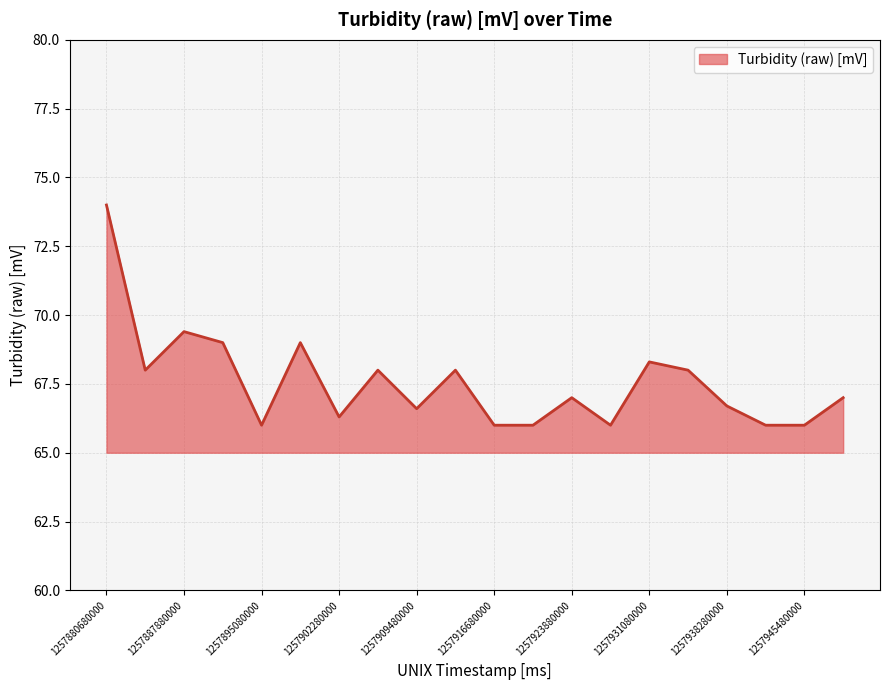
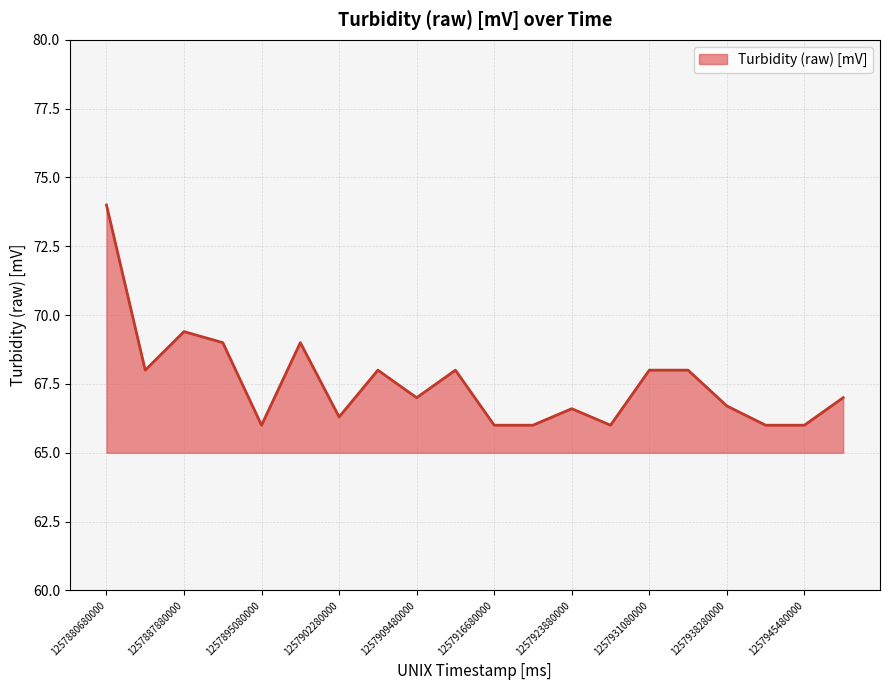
  {
    "1257880680000": 74.0,
    "1257887880000": 69.4,
    "1257895080000": 66.0,
    "1257902280000": 66.3,
-   "1257909480000": 66.6,
+   "1257909480000": 67.0,
    "1257916680000": 66.0,
-   "1257923880000": 67.0,
-   "1257931080000": 68.3,
+   "1257923880000": 66.6,
+   "1257931080000": 68.0,
    "1257938280000": 66.7,
    "1257945480000": 66.0
  }
